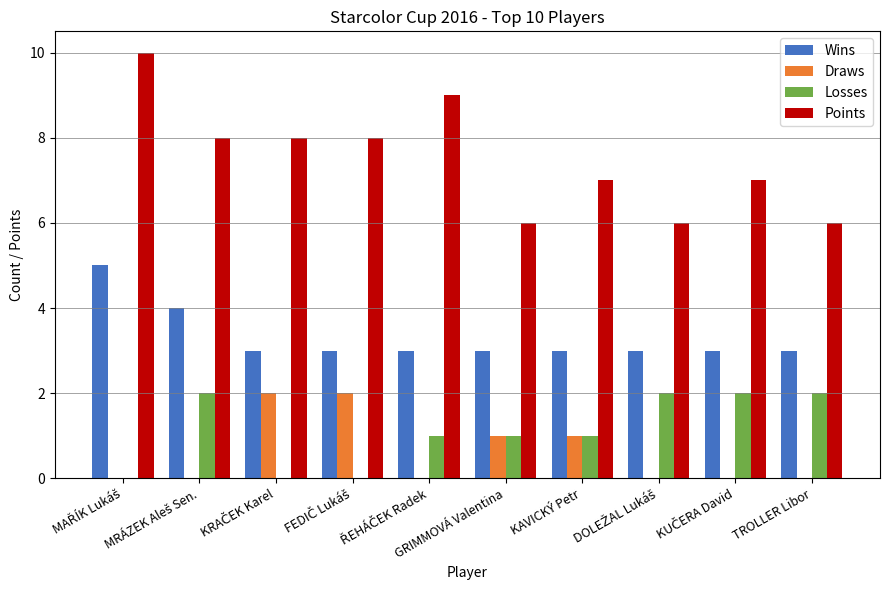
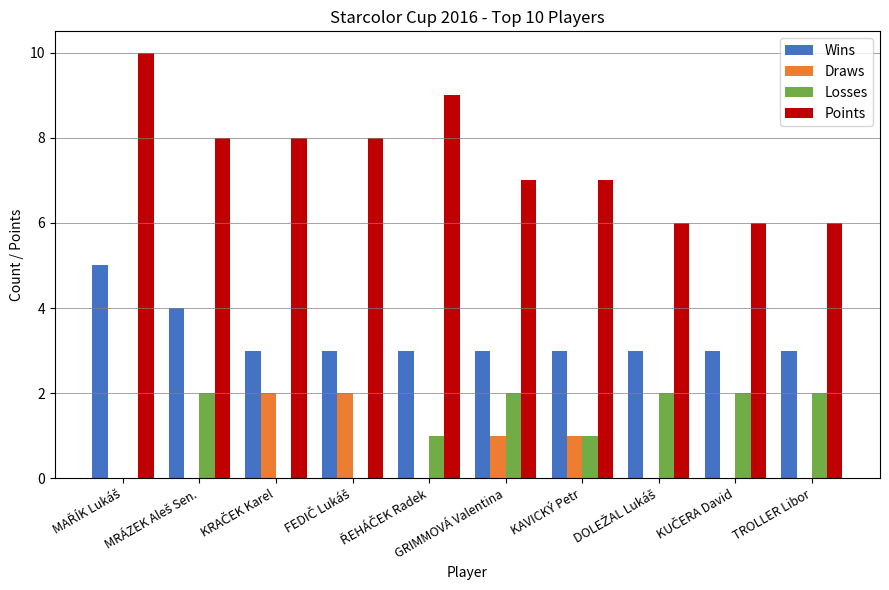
  {
    "Wins": {
      "MAŘÍK Lukáš": 5,
      "MRÁZEK Aleš Sen.": 4,
      "KRAČEK Karel": 3,
      "FEDIČ Lukáš": 3,
      "ŘEHÁČEK Radek": 3,
      "GRIMMOVÁ Valentina": 3,
      "KAVICKÝ Petr": 3,
      "DOLEŽAL Lukáš": 3,
      "KUČERA David": 3,
      "TROLLER Libor": 3
    },
    "Draws": {
      "MAŘÍK Lukáš": 0,
      "MRÁZEK Aleš Sen.": 0,
      "KRAČEK Karel": 2,
      "FEDIČ Lukáš": 2,
      "ŘEHÁČEK Radek": 0,
      "GRIMMOVÁ Valentina": 1,
      "KAVICKÝ Petr": 1,
      "DOLEŽAL Lukáš": 0,
      "KUČERA David": 0,
      "TROLLER Libor": 0
    },
    "Losses": {
      "MAŘÍK Lukáš": 0,
      "MRÁZEK Aleš Sen.": 2,
      "KRAČEK Karel": 0,
      "FEDIČ Lukáš": 0,
      "ŘEHÁČEK Radek": 1,
-     "GRIMMOVÁ Valentina": 1,
+     "GRIMMOVÁ Valentina": 2,
      "KAVICKÝ Petr": 1,
      "DOLEŽAL Lukáš": 2,
      "KUČERA David": 2,
      "TROLLER Libor": 2
    },
    "Points": {
      "MAŘÍK Lukáš": 10,
      "MRÁZEK Aleš Sen.": 8,
      "KRAČEK Karel": 8,
      "FEDIČ Lukáš": 8,
      "ŘEHÁČEK Radek": 9,
-     "GRIMMOVÁ Valentina": 6,
+     "GRIMMOVÁ Valentina": 7,
      "KAVICKÝ Petr": 7,
      "DOLEŽAL Lukáš": 6,
-     "KUČERA David": 7,
+     "KUČERA David": 6,
      "TROLLER Libor": 6
    }
  }
